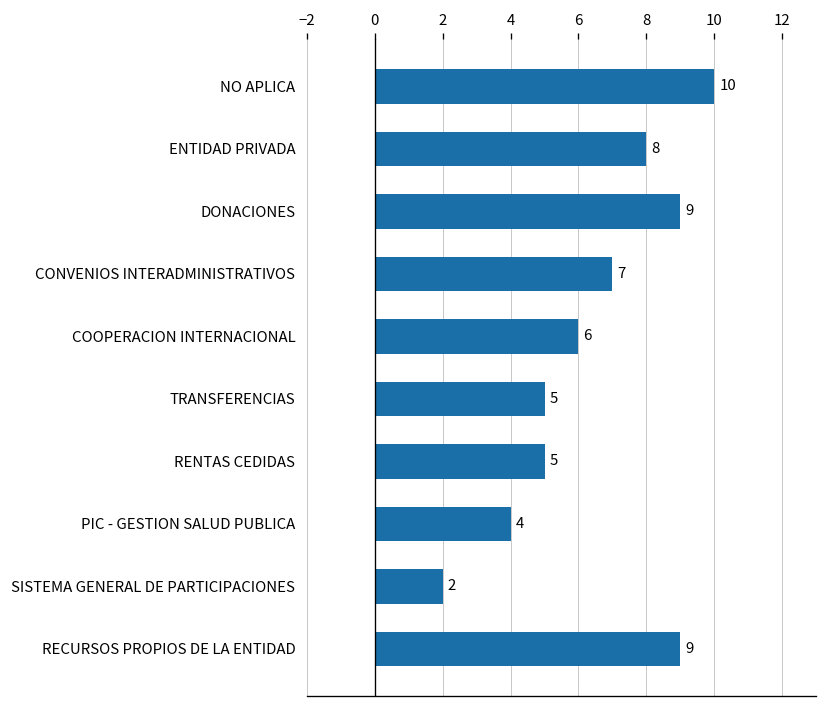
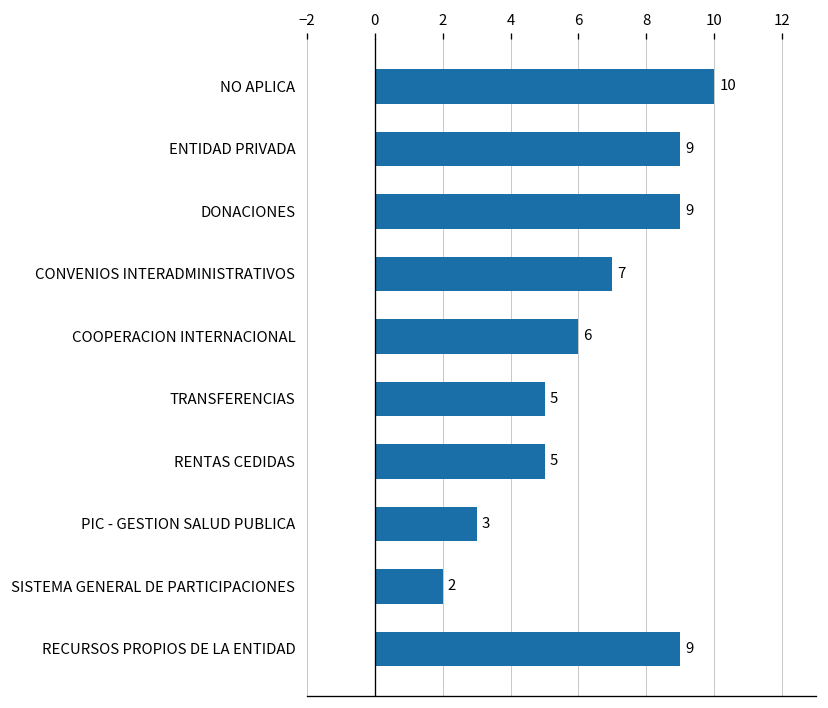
  {
    "NO APLICA": 10,
-   "ENTIDAD PRIVADA": 8,
+   "ENTIDAD PRIVADA": 9,
    "DONACIONES": 9,
    "CONVENIOS INTERADMINISTRATIVOS": 7,
    "COOPERACION INTERNACIONAL": 6,
    "TRANSFERENCIAS": 5,
    "RENTAS CEDIDAS": 5,
-   "PIC - GESTION SALUD PUBLICA": 4,
+   "PIC - GESTION SALUD PUBLICA": 3,
    "SISTEMA GENERAL DE PARTICIPACIONES": 2,
    "RECURSOS PROPIOS DE LA ENTIDAD": 9
  }
